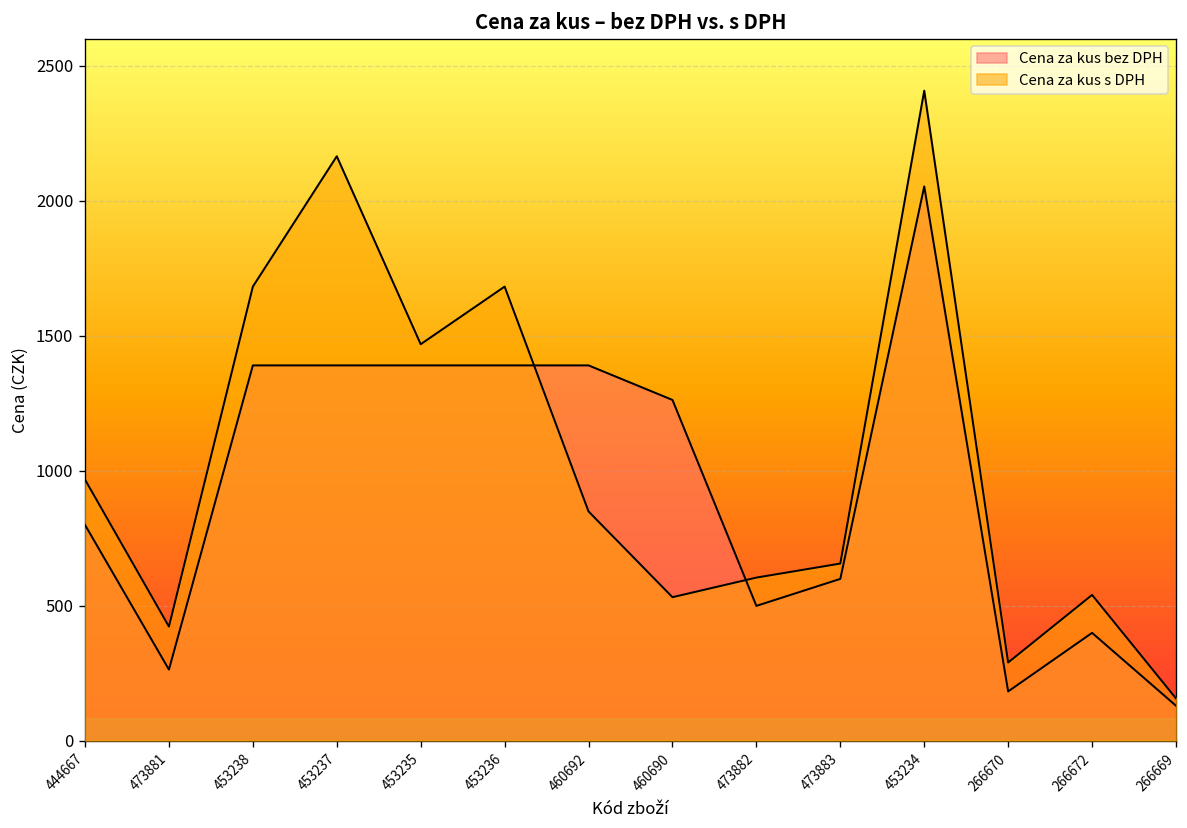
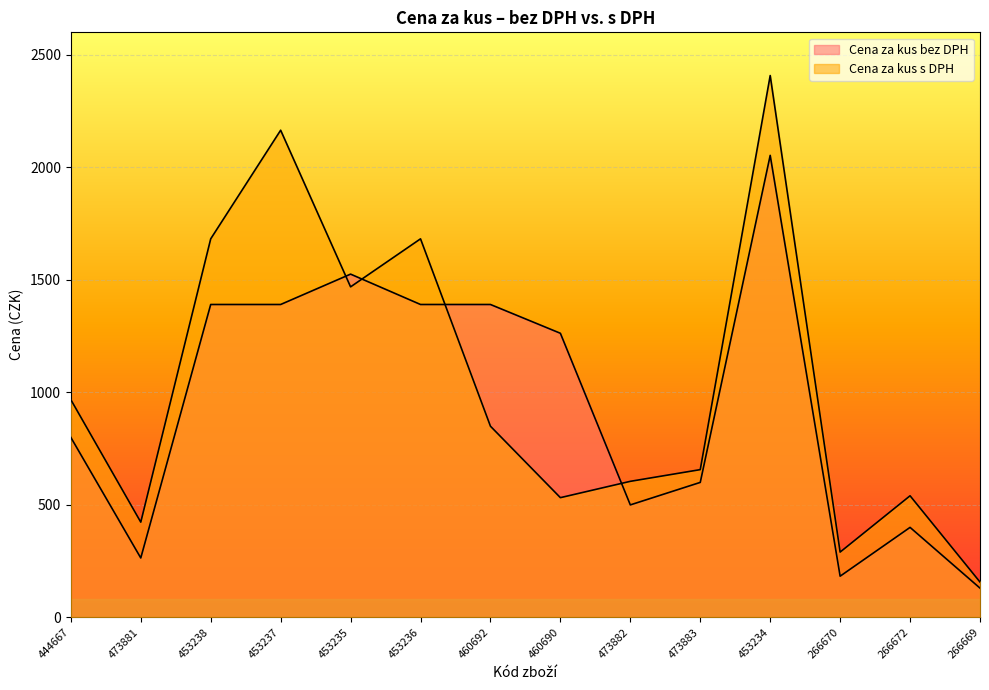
  {
    "Cena za kus bez DPH": {
      "444667": 800,
      "473881": 260,
      "453238": 1390,
      "453237": 1390,
-     "453235": 1390,
+     "453235": 1530,
      "453236": 1390,
      "460692": 1390,
      "460690": 1260,
      "473882": 500,
      "473883": 600,
      "453234": 2050,
      "266670": 180,
      "266672": 400,
      "266669": 130
    },
    "Cena za kus s DPH": {
      "444667": 970,
      "473881": 420,
      "453238": 1680,
      "453237": 2160,
      "453235": 1470,
      "453236": 1680,
      "460692": 850,
      "460690": 530,
      "473882": 600,
      "473883": 660,
      "453234": 2410,
      "266670": 290,
      "266672": 540,
      "266669": 160
    }
  }
